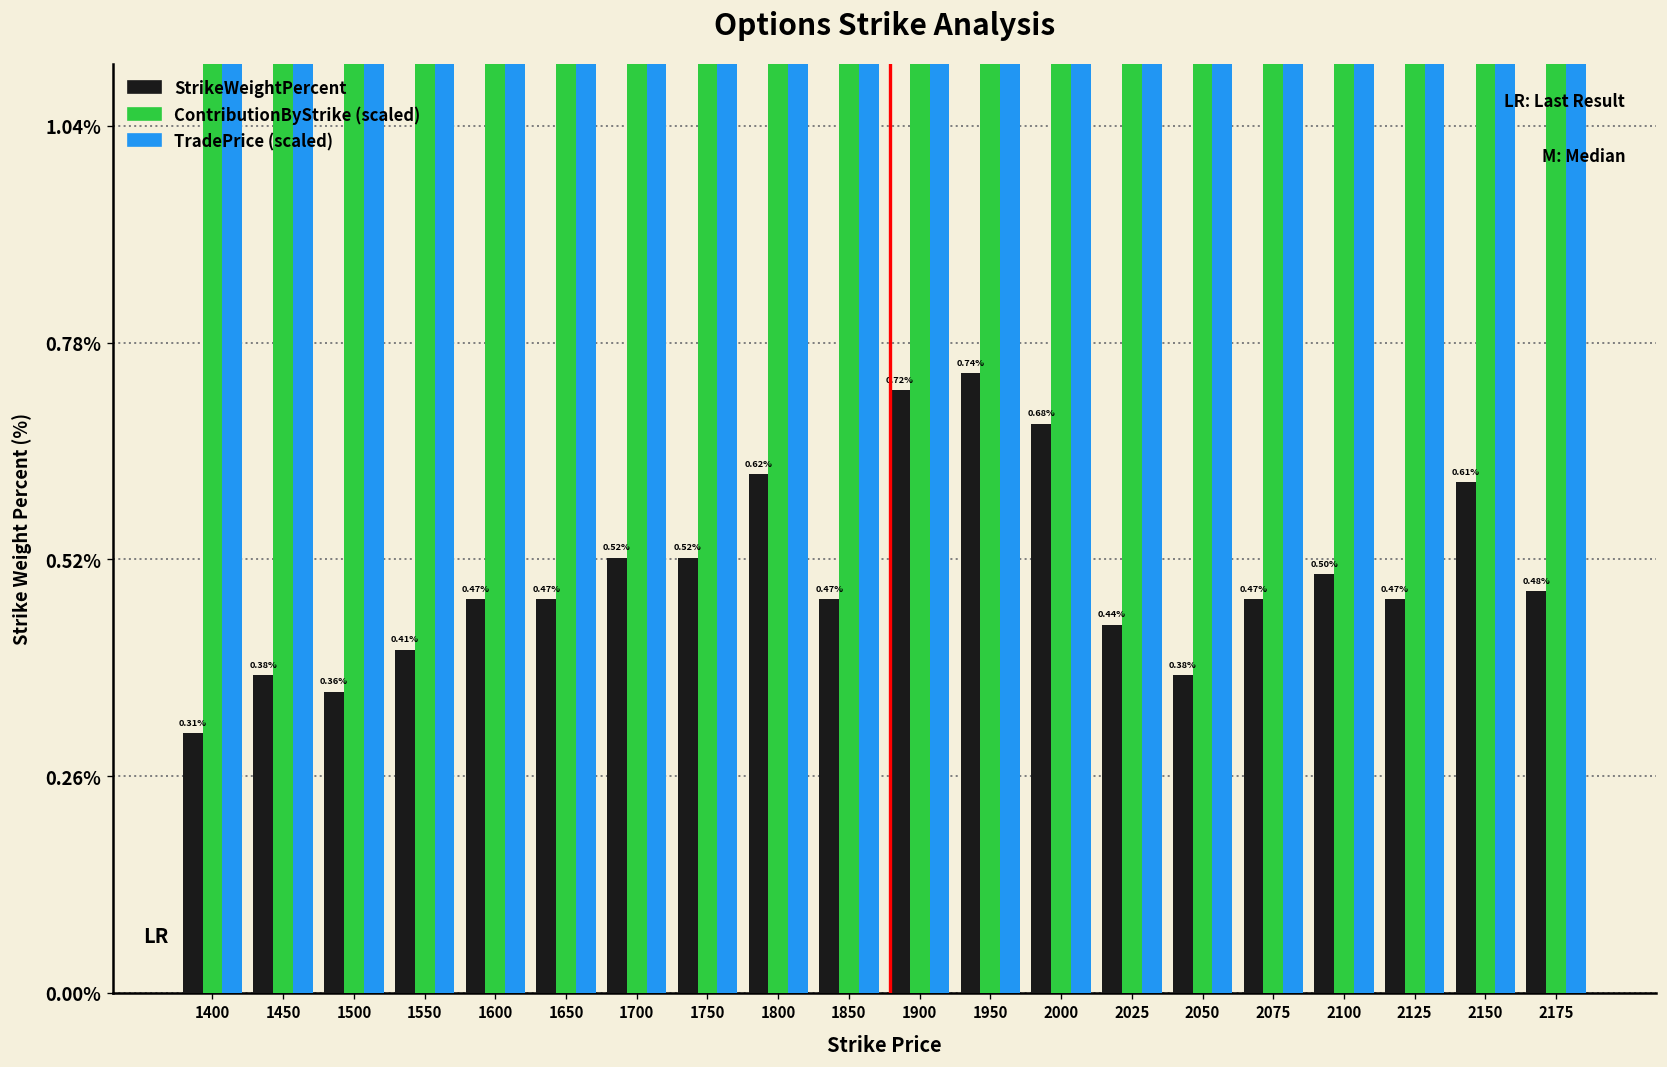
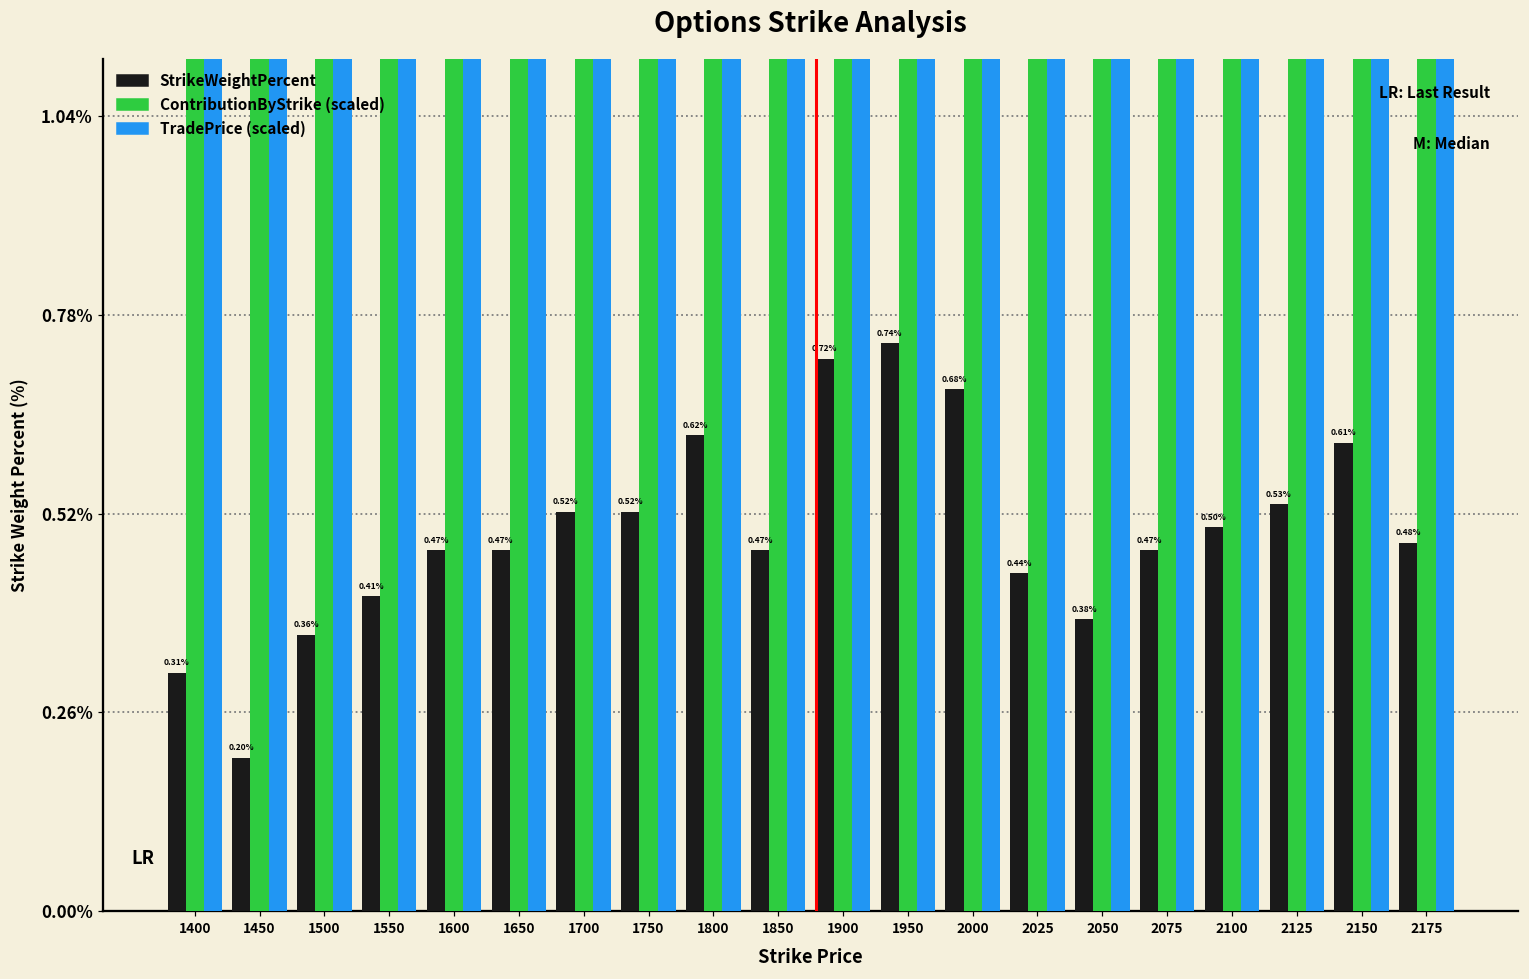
  {
    "StrikeWeightPercent": {
      "1400": "0.31%",
-     "1450": "0.38%",
+     "1450": "0.20%",
      "1500": "0.36%",
      "1550": "0.41%",
      "1600": "0.47%",
      "1650": "0.47%",
      "1700": "0.52%",
      "1750": "0.52%",
      "1800": "0.62%",
      "1850": "0.47%",
      "1900": "0.72%",
      "1950": "0.74%",
      "2000": "0.68%",
      "2025": "0.44%",
      "2050": "0.38%",
      "2075": "0.47%",
      "2100": "0.50%",
-     "2125": "0.47%",
+     "2125": "0.53%",
      "2150": "0.61%",
      "2175": "0.48%"
    }
  }
